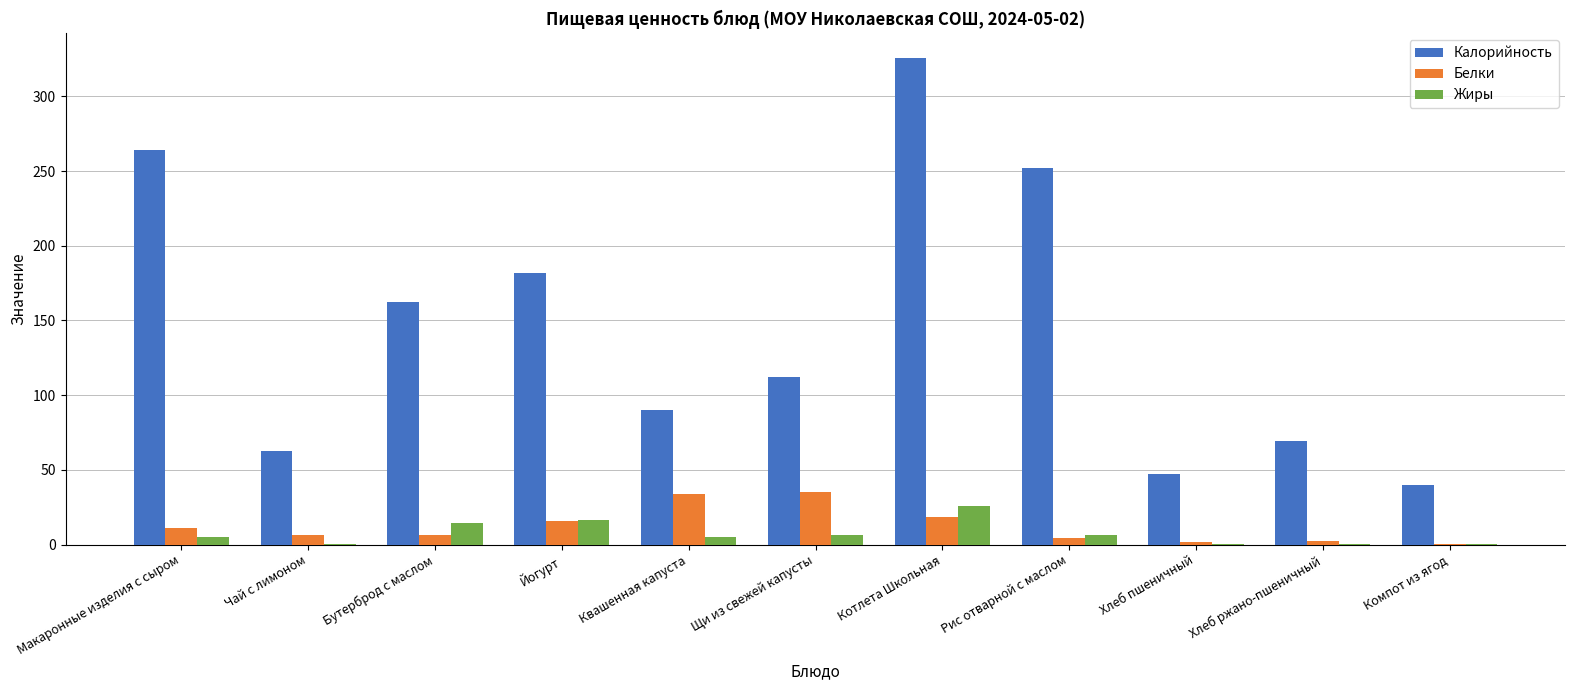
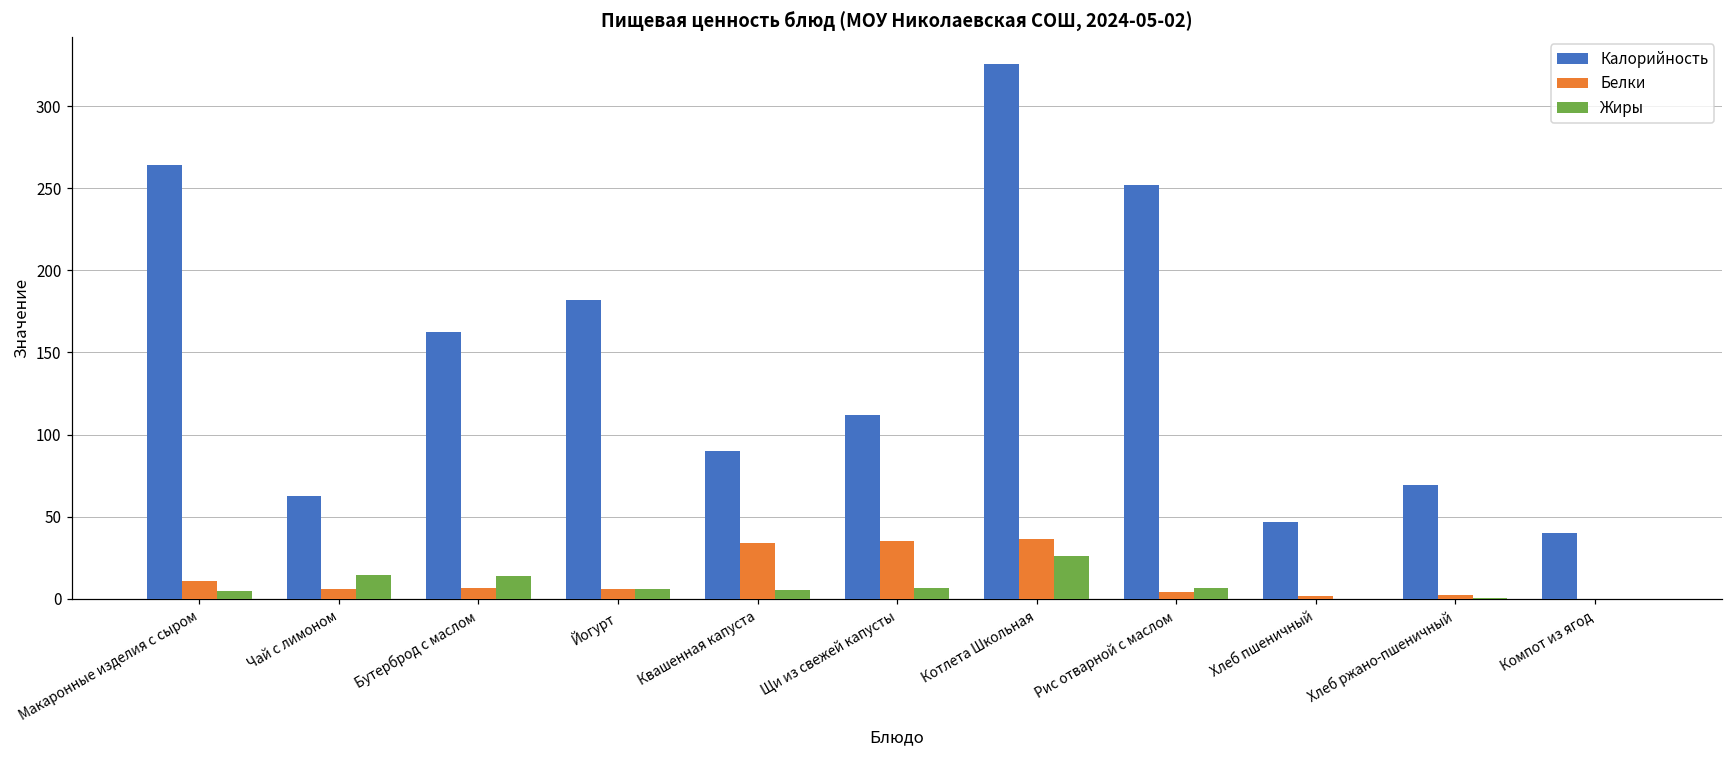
  {
    "Калорийность": {
      "Макаронные изделия с сыром": 264,
      "Чай с лимоном": 62,
      "Бутерброд с маслом": 162,
      "Йогурт": 182,
      "Квашенная капуста": 90,
      "Щи из свежей капусты": 112,
      "Котлета Школьная": 326,
      "Рис отварной с маслом": 252,
      "Хлеб пшеничный": 47,
      "Хлеб ржано-пшеничный": 70,
      "Компот из ягод": 40
    },
    "Белки": {
      "Макаронные изделия с сыром": 11,
      "Чай с лимоном": 6,
      "Бутерброд с маслом": 6,
-     "Йогурт": 16,
+     "Йогурт": 6,
      "Квашенная капуста": 34,
      "Щи из свежей капусты": 35,
-     "Котлета Школьная": 19,
+     "Котлета Школьная": 36,
      "Рис отварной с маслом": 4,
      "Хлеб ржано-пшеничный": 3
    },
    "Жиры": {
      "Макаронные изделия с сыром": 5,
-     "Чай с лимоном": 0,
+     "Чай с лимоном": 15,
      "Бутерброд с маслом": 14,
-     "Йогурт": 16,
+     "Йогурт": 6,
      "Квашенная капуста": 5,
      "Щи из свежей капусты": 6,
      "Котлета Школьная": 26,
      "Рис отварной с маслом": 6
    }
  }
